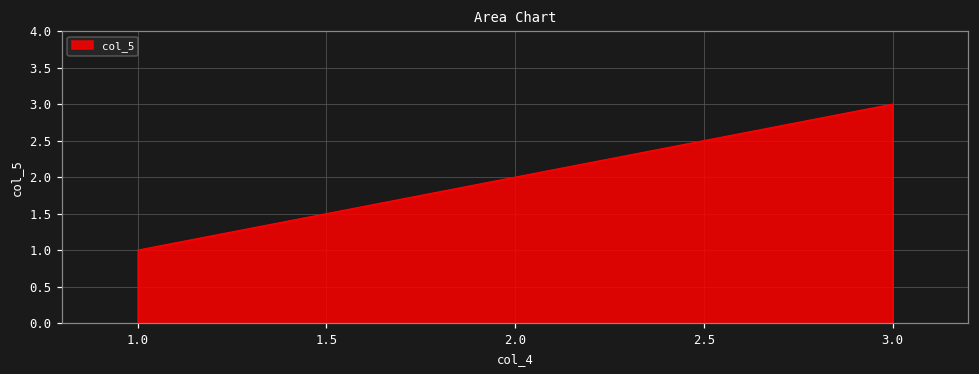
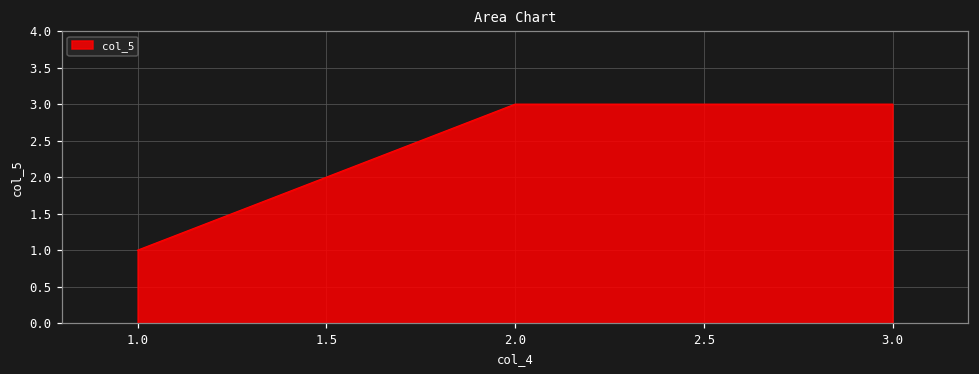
  {
    "1.0": 1,
-   "2.0": 2,
+   "2.0": 3,
    "3.0": 3
  }
